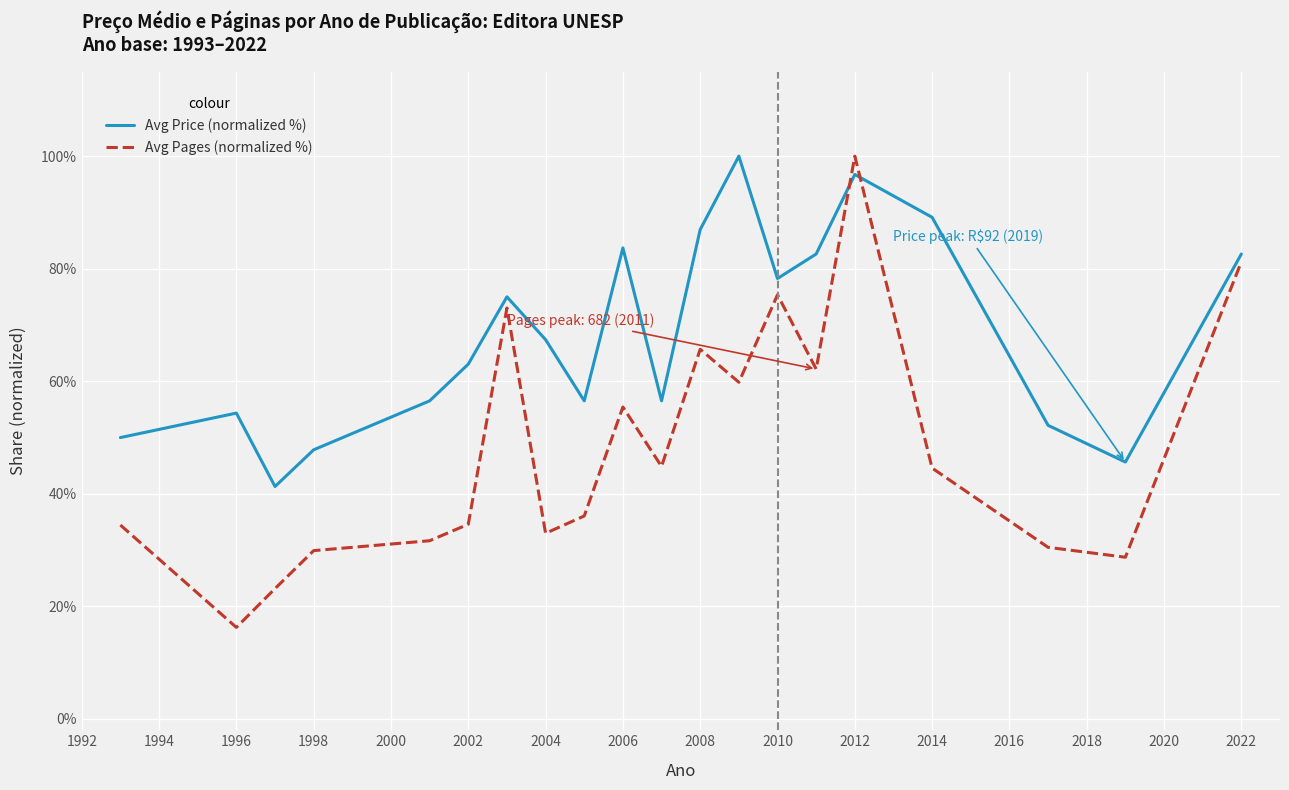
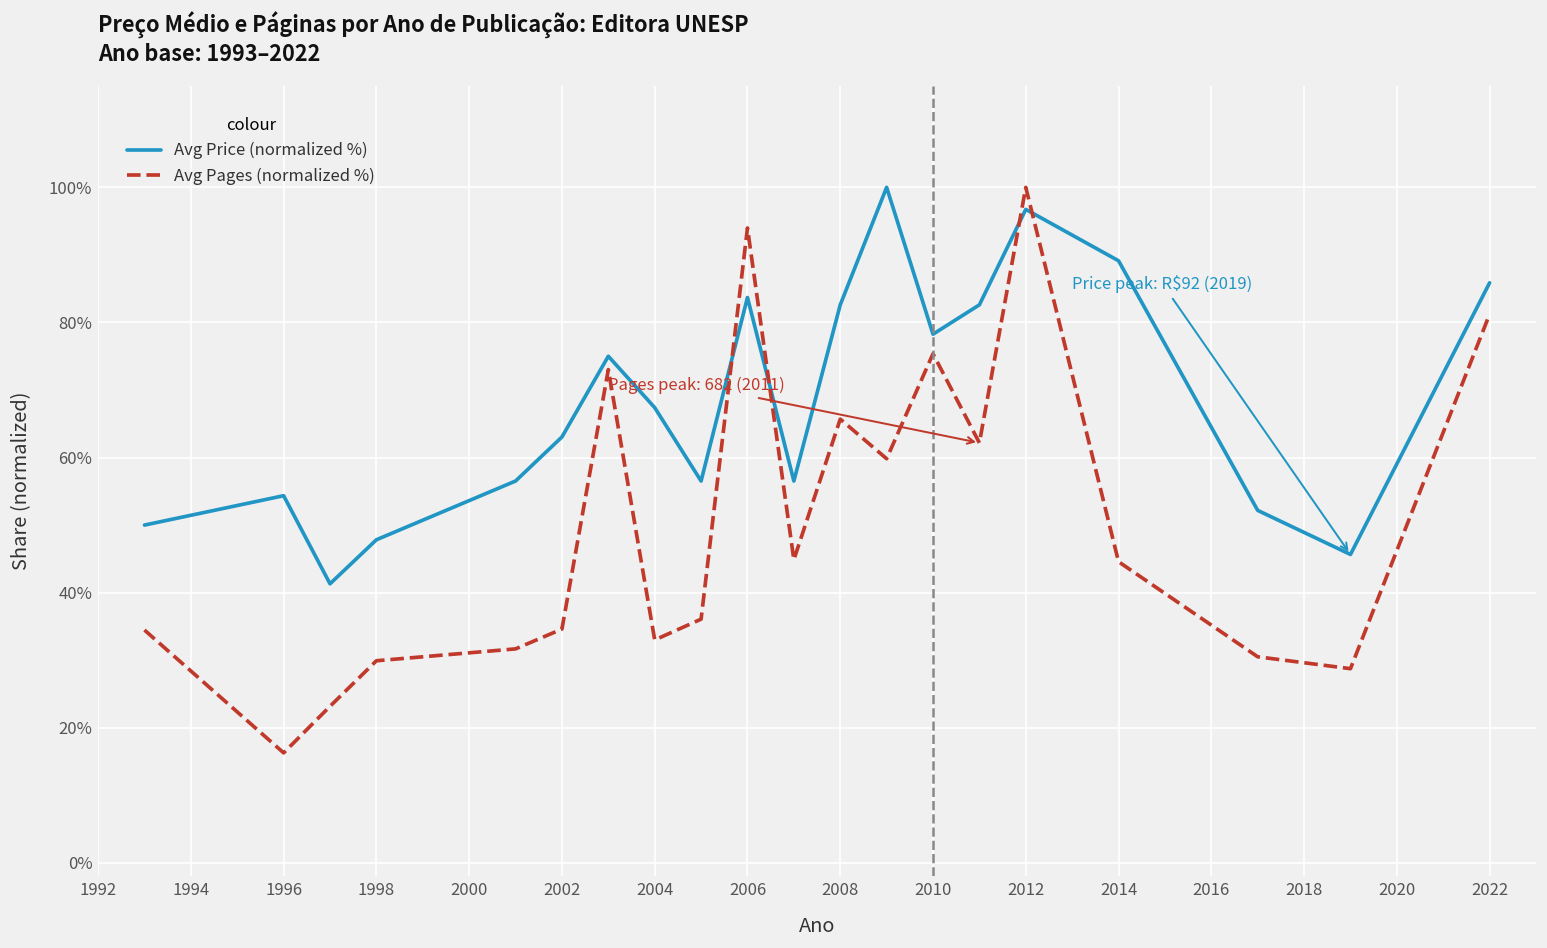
  {
    "Avg Price (normalized %)": {
      "1996": "54%",
      "1998": "48%",
      "2002": "63%",
      "2006": "84%",
-     "2008": "87%",
+     "2008": "83%",
      "2010": "78%",
      "2012": "97%",
      "2014": "89%",
-     "2022": "83%"
+     "2022": "86%"
    },
    "Avg Pages (normalized %)": {
      "1996": "16%",
      "1998": "30%",
      "2002": "35%",
      "2004": "33%",
-     "2006": "55%",
+     "2006": "94%",
      "2010": "75%",
      "2012": "100%",
      "2014": "45%",
      "2022": "81%"
    }
  }
